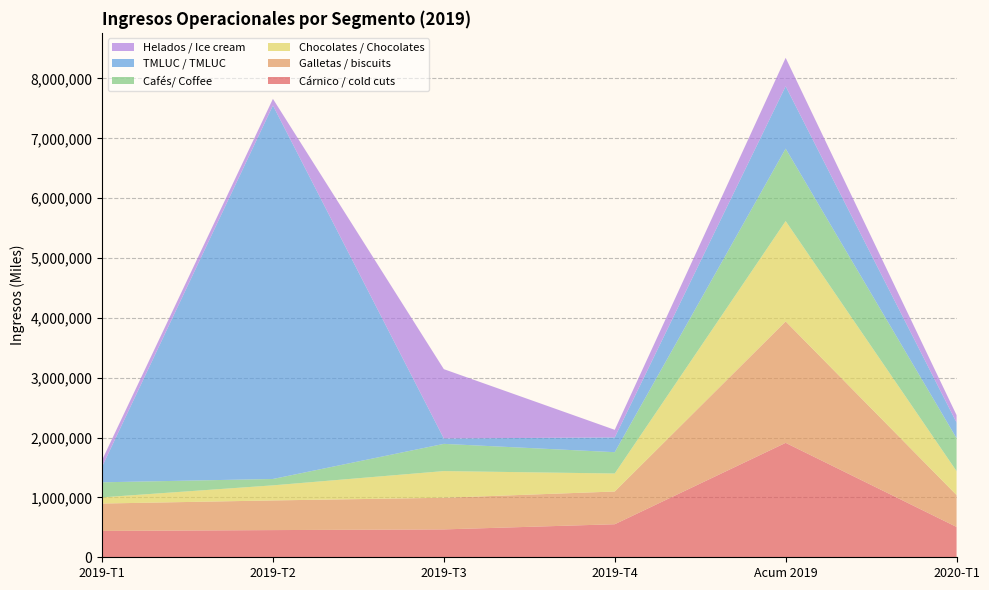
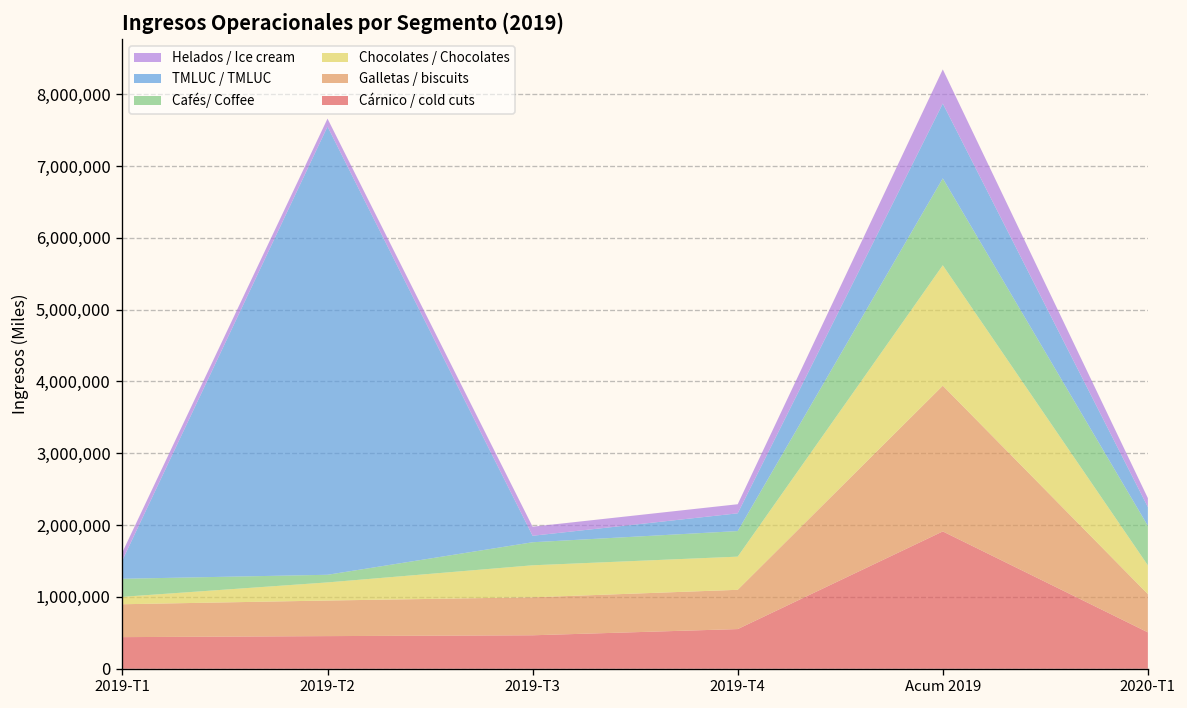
  {
    "Chocolates / Chocolates": {
      "2019-T1": "100,000",
      "2019-T2": "300,000",
      "2019-T3": "400,000",
-     "2019-T4": "300,000",
+     "2019-T4": "500,000",
      "Acum 2019": "1,700,000",
      "2020-T1": "400,000"
    },
    "Cafés/ Coffee": {
      "2019-T1": "300,000",
      "2019-T2": "100,000",
-     "2019-T3": "500,000",
+     "2019-T3": "300,000",
      "2019-T4": "400,000",
      "Acum 2019": "1,200,000",
      "2020-T1": "600,000"
    },
    "TMLUC / TMLUC": {
      "2019-T1": "300,000",
      "2019-T2": "6,200,000",
      "2019-T3": "100,000",
      "2019-T4": "200,000",
      "Acum 2019": "1,000,000",
      "2020-T1": "300,000"
    },
    "Helados / Ice cream": {
      "2019-T1": "100,000",
      "2019-T2": "100,000",
-     "2019-T3": "1,200,000",
+     "2019-T3": "100,000",
      "2019-T4": "100,000",
      "Acum 2019": "500,000",
      "2020-T1": "100,000"
    }
  }
